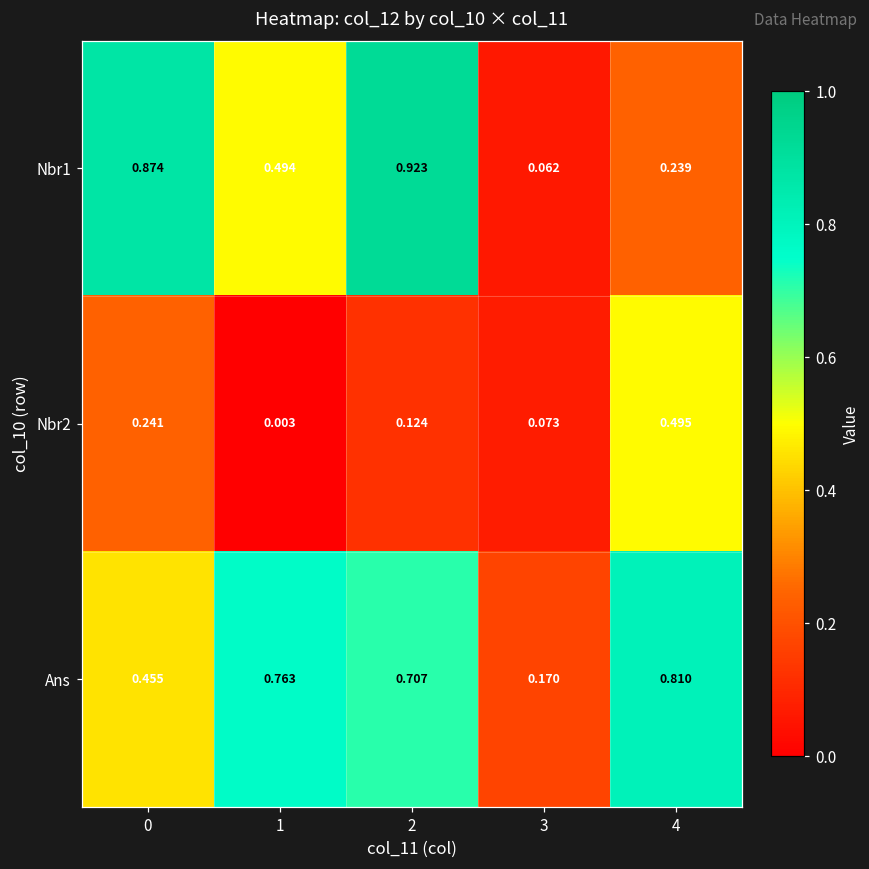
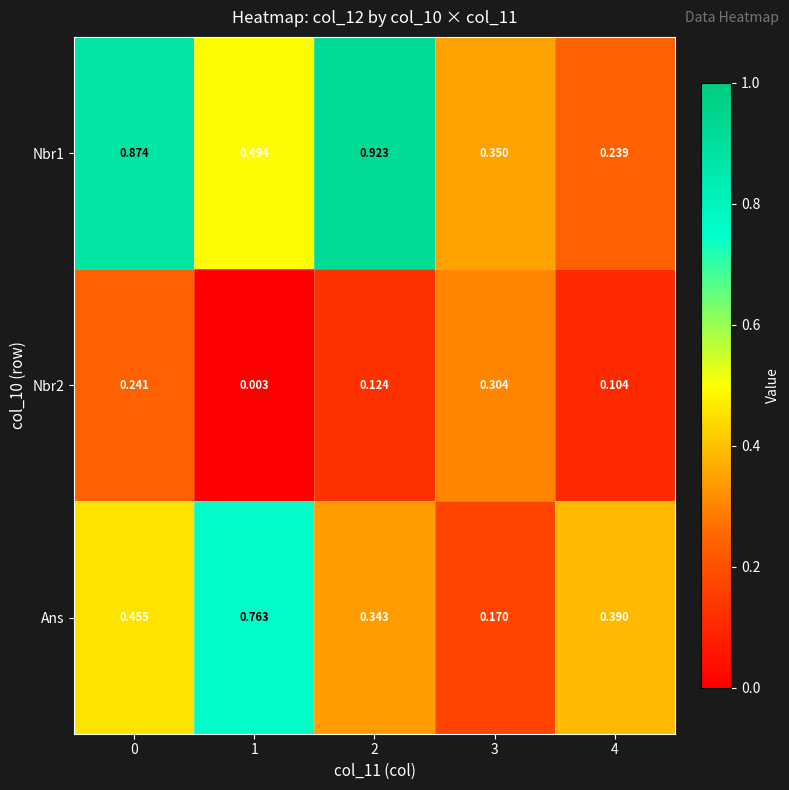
  {
    "Nbr1": {
      "0": 0.874,
      "1": 0.494,
      "2": 0.923,
-     "3": 0.062,
+     "3": 0.350,
      "4": 0.239
    },
    "Nbr2": {
      "0": 0.241,
      "1": 0.003,
      "2": 0.124,
-     "3": 0.073,
-     "4": 0.495
+     "3": 0.304,
+     "4": 0.104
    },
    "Ans": {
      "0": 0.455,
      "1": 0.763,
-     "2": 0.707,
+     "2": 0.343,
      "3": 0.170,
-     "4": 0.810
+     "4": 0.390
    }
  }
